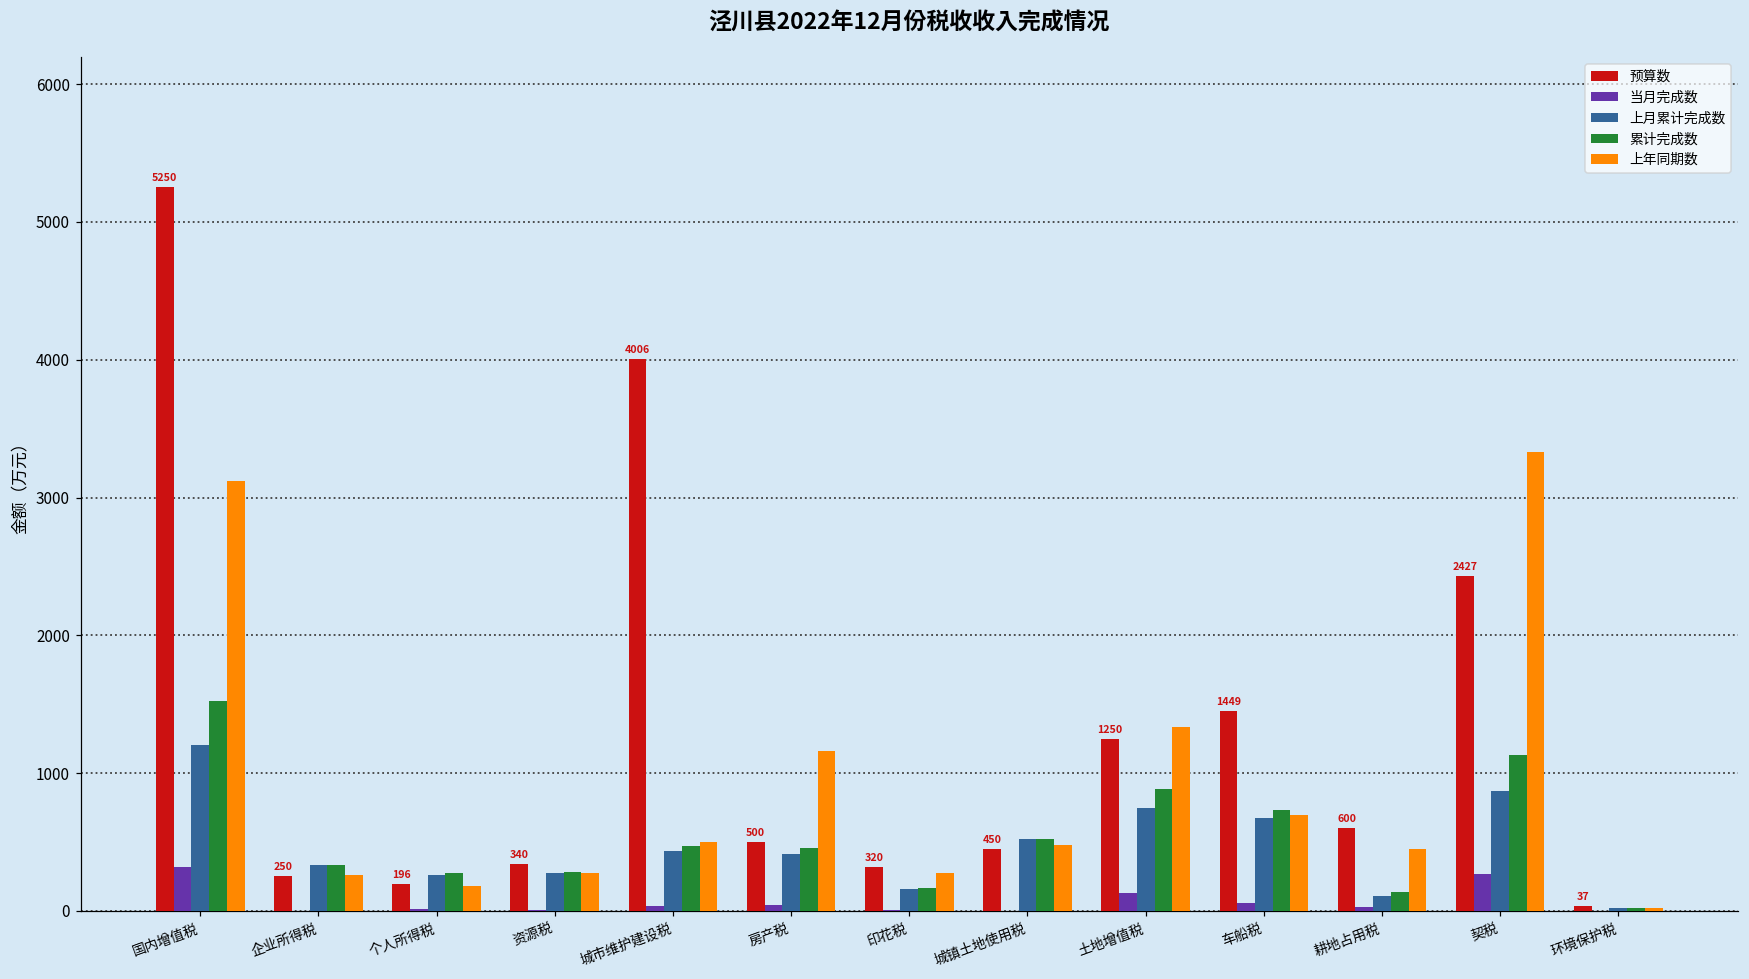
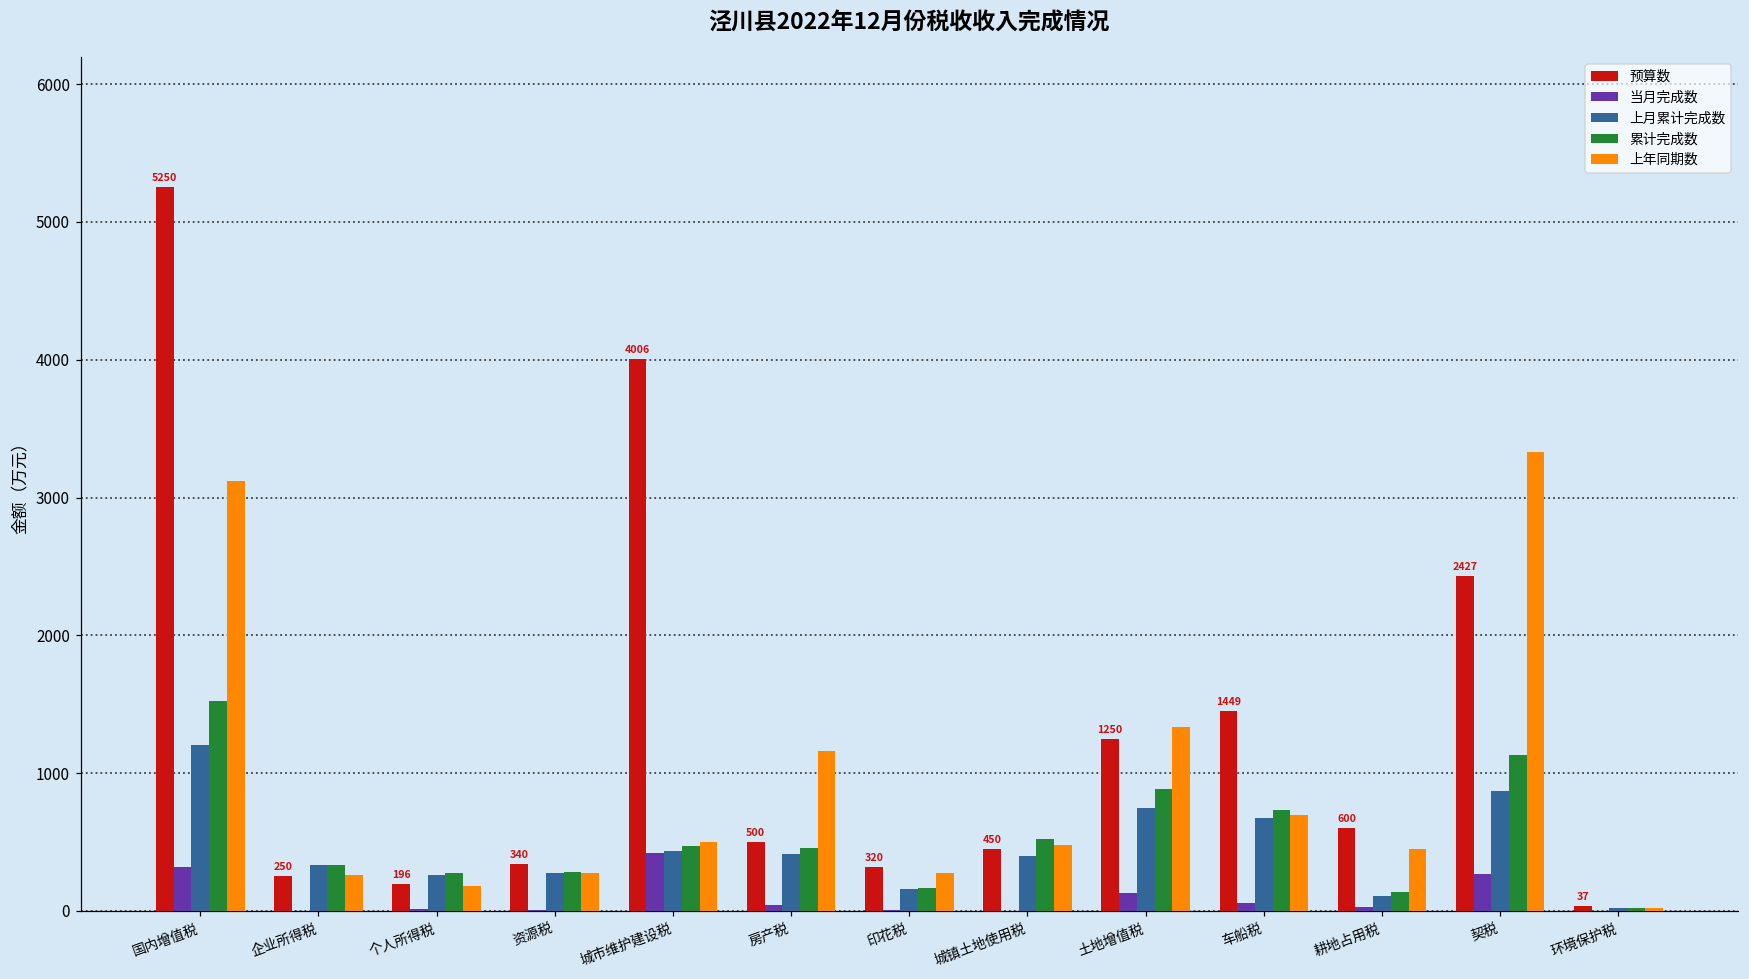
  {
    "预算数": {
      "国内增值税": 5250,
      "企业所得税": 250,
      "个人所得税": 196,
      "资源税": 340,
      "城市维护建设税": 4006,
      "房产税": 500,
      "印花税": 320,
      "城镇土地使用税": 450,
      "土地增值税": 1250,
      "车船税": 1449,
      "耕地占用税": 600,
      "契税": 2427,
      "环境保护税": 37
    },
    "当月完成数": {
      "国内增值税": 320,
      "企业所得税": 0,
-     "城市维护建设税": 40,
+     "城市维护建设税": 420,
      "房产税": 40,
      "土地增值税": 130,
      "车船税": 60,
      "耕地占用税": 30,
      "契税": 270
    },
    "上月累计完成数": {
      "国内增值税": 1210,
      "企业所得税": 330,
      "个人所得税": 260,
      "资源税": 280,
      "城市维护建设税": 430,
      "房产税": 410,
      "印花税": 160,
-     "城镇土地使用税": 520,
+     "城镇土地使用税": 400,
      "土地增值税": 750,
      "车船税": 680,
      "耕地占用税": 110,
      "契税": 870,
      "环境保护税": 20
    },
    "累计完成数": {
      "国内增值税": 1530,
      "企业所得税": 330,
      "个人所得税": 280,
      "资源税": 280,
      "城市维护建设税": 470,
      "房产税": 460,
      "印花税": 160,
      "城镇土地使用税": 530,
      "土地增值税": 880,
      "车船税": 740,
      "耕地占用税": 140,
      "契税": 1130,
      "环境保护税": 30
    },
    "上年同期数": {
      "国内增值税": 3120,
      "企业所得税": 260,
      "个人所得税": 180,
      "资源税": 270,
      "城市维护建设税": 500,
      "房产税": 1160,
      "印花税": 280,
      "城镇土地使用税": 480,
      "土地增值税": 1330,
      "车船税": 690,
      "耕地占用税": 450,
      "契税": 3330,
      "环境保护税": 20
    }
  }
